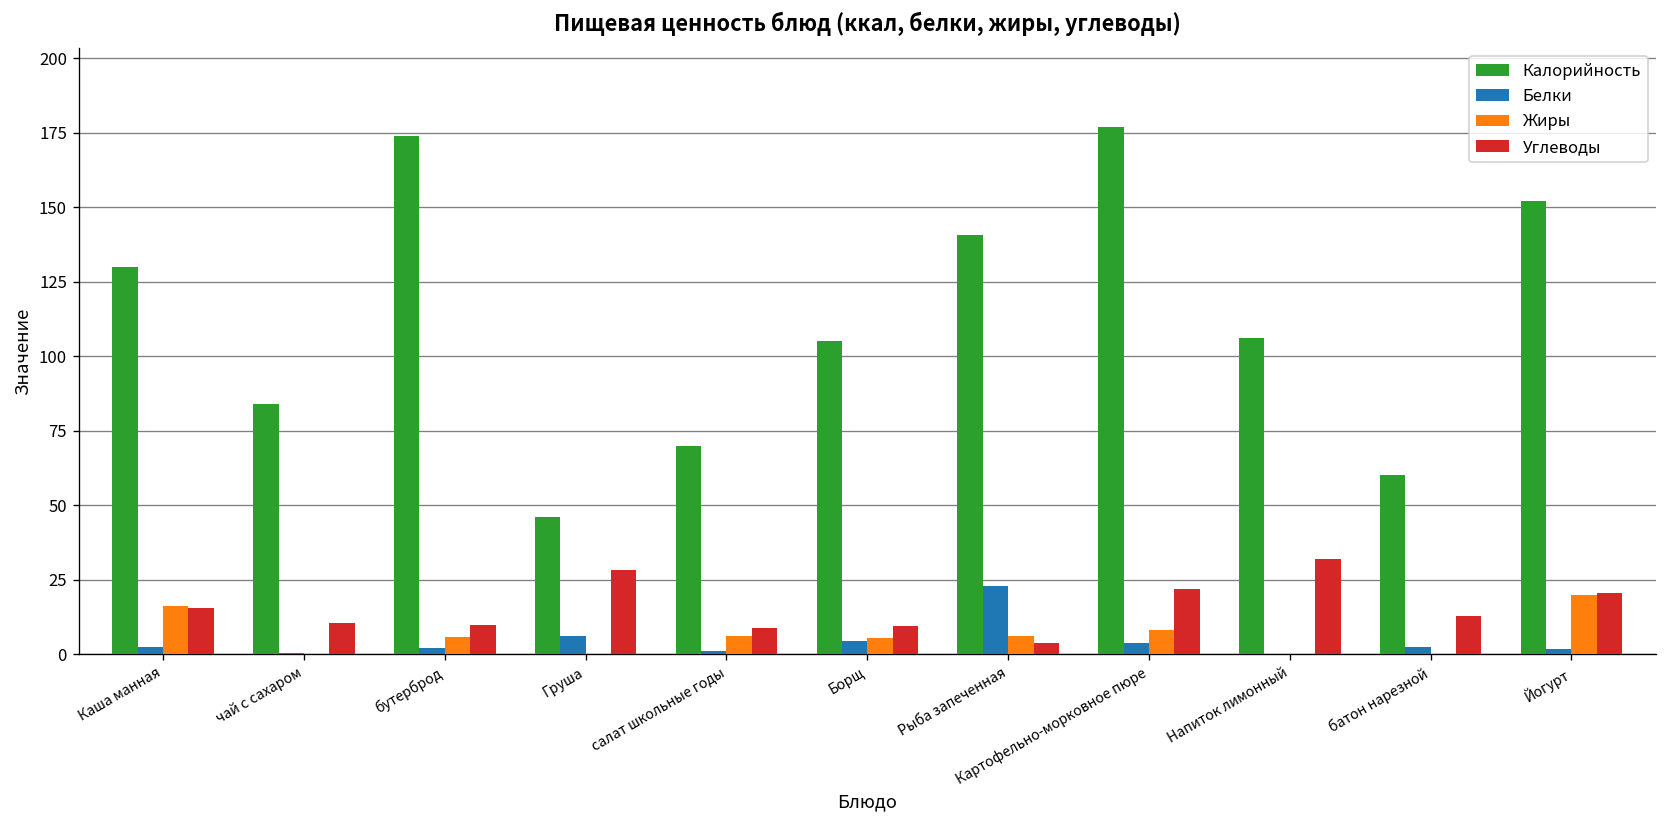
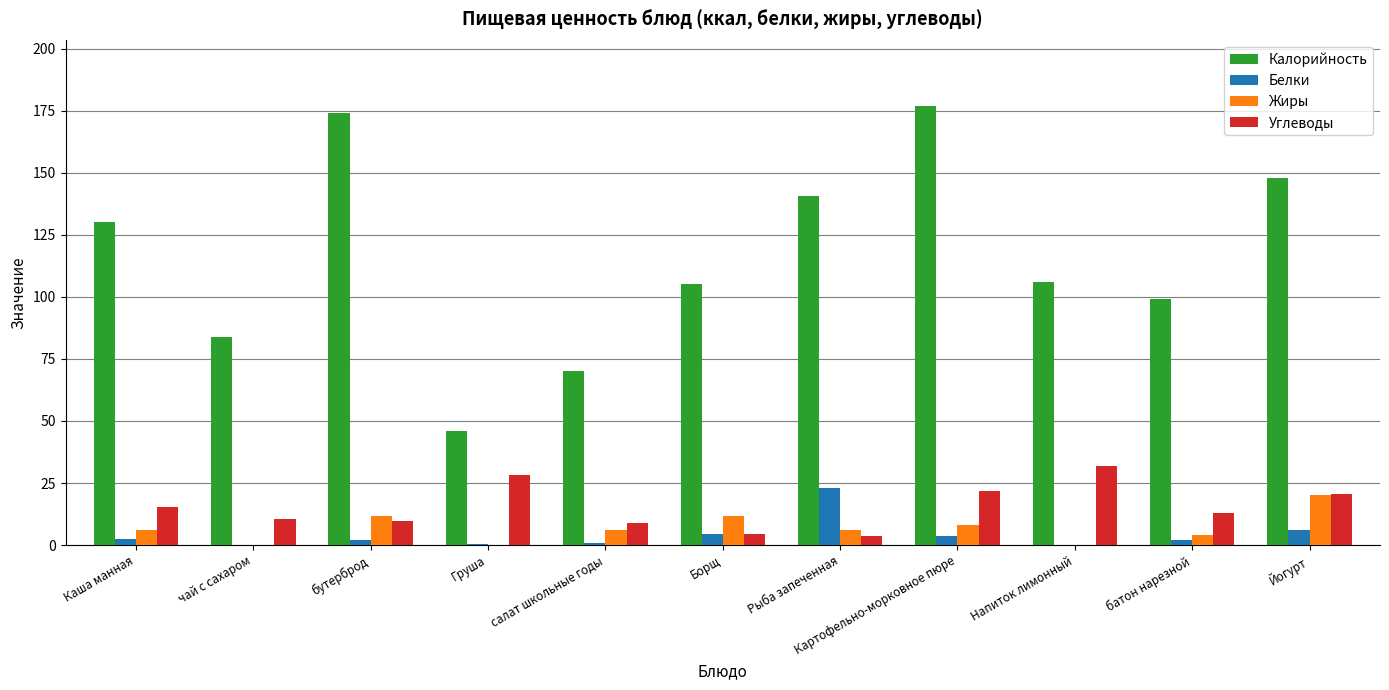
  {
    "Калорийность": {
      "Каша манная": 130,
      "чай с сахаром": 84,
      "бутерброд": 174,
      "Груша": 46,
      "салат школьные годы": 70,
      "Борщ": 105,
      "Рыба запеченная": 141,
      "Картофельно-морковное пюре": 177,
      "Напиток лимонный": 106,
-     "батон нарезной": 60,
-     "Йогурт": 152
+     "батон нарезной": 99,
+     "Йогурт": 148
    },
    "Белки": {
      "Каша манная": 2,
      "бутерброд": 2,
-     "Груша": 6,
+     "Груша": 0,
      "Борщ": 4,
      "Рыба запеченная": 23,
      "Картофельно-морковное пюре": 4,
      "батон нарезной": 2,
-     "Йогурт": 2
+     "Йогурт": 6
    },
    "Жиры": {
-     "Каша манная": 16,
-     "бутерброд": 6,
+     "Каша манная": 6,
+     "бутерброд": 12,
      "Груша": 0,
      "салат школьные годы": 6,
-     "Борщ": 5,
+     "Борщ": 12,
      "Рыба запеченная": 6,
      "Картофельно-морковное пюре": 8,
      "Напиток лимонный": 0,
-     "батон нарезной": 0,
+     "батон нарезной": 4,
      "Йогурт": 20
    },
    "Углеводы": {
      "Каша манная": 15,
      "чай с сахаром": 10,
      "бутерброд": 10,
      "Груша": 28,
      "салат школьные годы": 9,
-     "Борщ": 10,
+     "Борщ": 4,
      "Рыба запеченная": 4,
      "Картофельно-морковное пюре": 22,
      "Напиток лимонный": 32,
      "батон нарезной": 13,
      "Йогурт": 21
    }
  }
